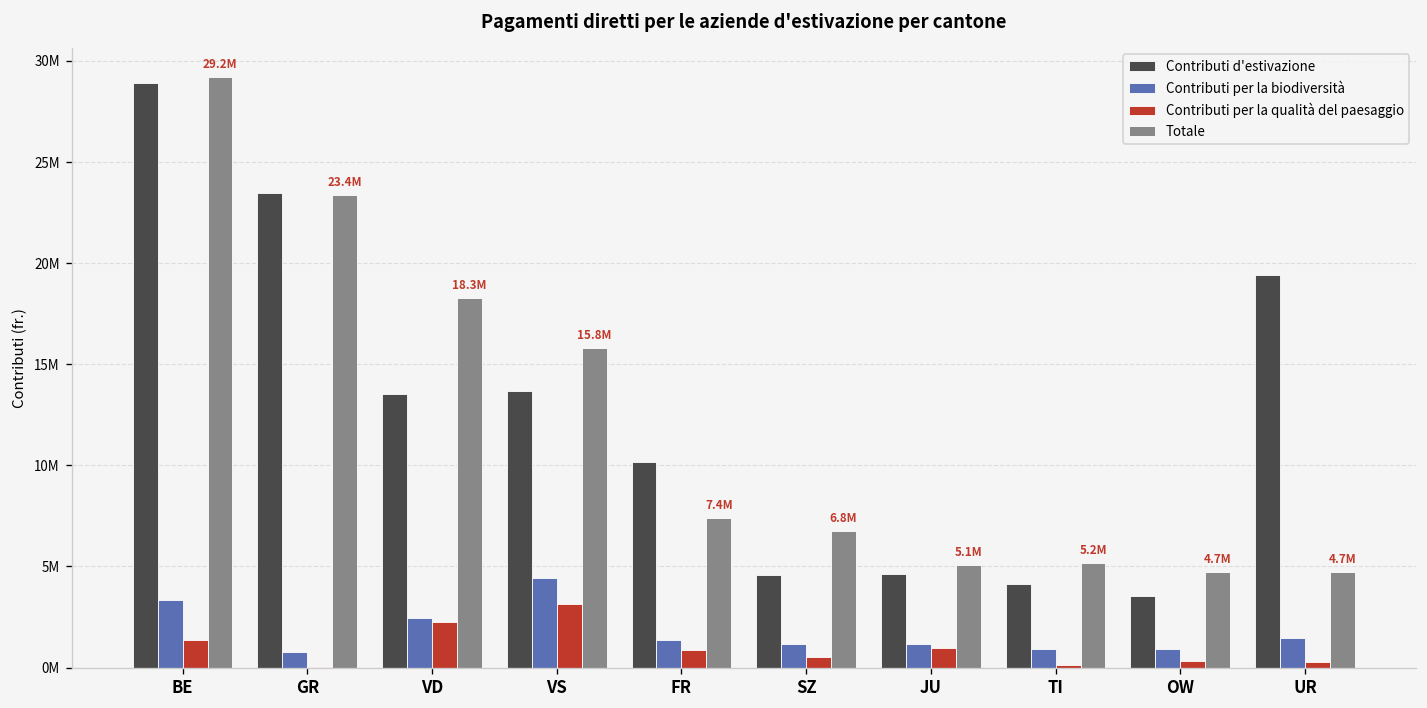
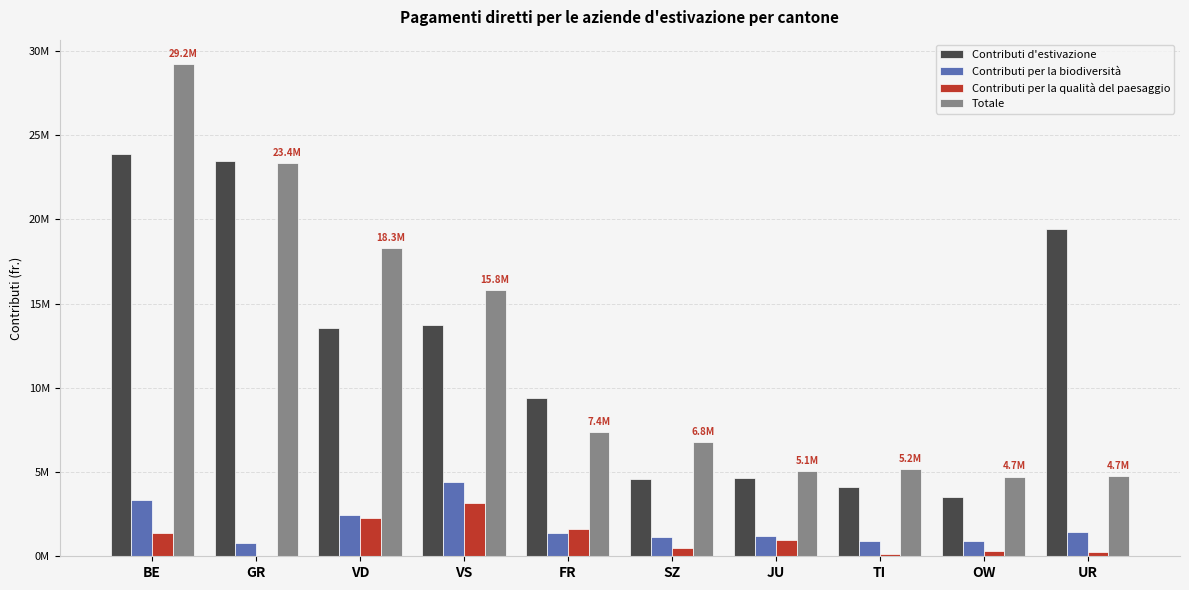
  {
    "Contributi d'estivazione": {
-     "BE": "28900000",
+     "BE": "23900000",
      "GR": "23500000",
      "VD": "13500000",
      "VS": "13700000",
-     "FR": "10100000",
+     "FR": "9400000",
      "SZ": "4600000",
      "JU": "4600000",
      "TI": "4100000",
      "OW": "3500000",
      "UR": "19400000"
    },
    "Contributi per la biodiversità": {
      "BE": "3400000",
      "GR": "800000",
      "VD": "2500000",
      "VS": "4400000",
      "FR": "1400000",
      "SZ": "1100000",
      "JU": "1200000",
      "TI": "900000",
      "OW": "900000",
      "UR": "1500000"
    },
    "Contributi per la qualità del paesaggio": {
      "BE": "1400000",
      "VD": "2300000",
      "VS": "3100000",
-     "FR": "900000",
+     "FR": "1600000",
      "SZ": "500000",
      "JU": "1000000",
      "OW": "300000",
      "UR": "300000"
    },
    "Totale": {
      "BE": "29.2M",
      "GR": "23.4M",
      "VD": "18.3M",
      "VS": "15.8M",
      "FR": "7.4M",
      "SZ": "6.8M",
      "JU": "5.1M",
      "TI": "5.2M",
      "OW": "4.7M",
      "UR": "4.7M"
    }
  }
